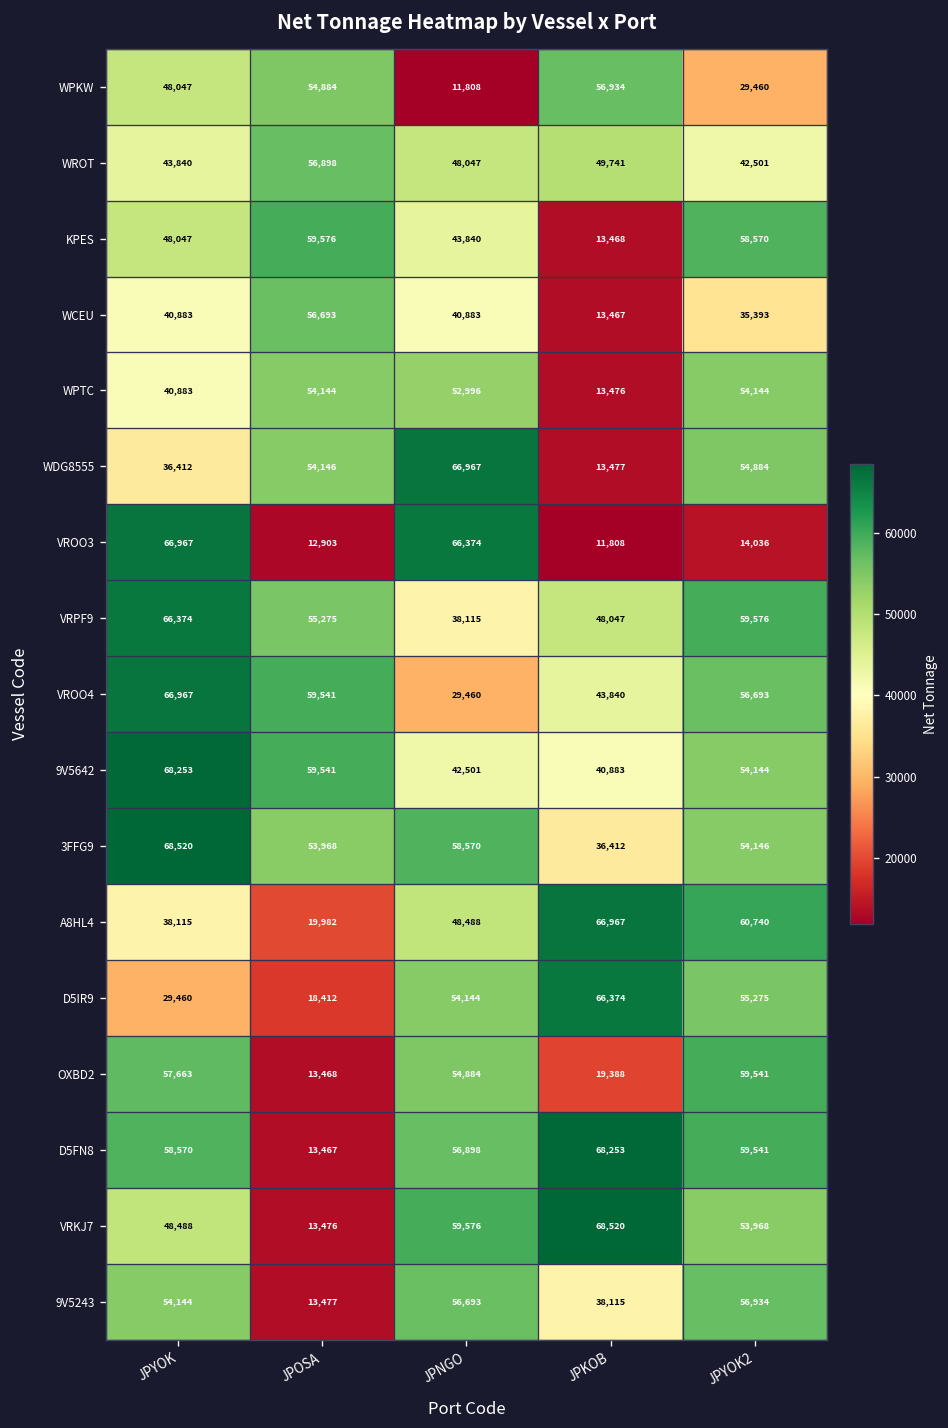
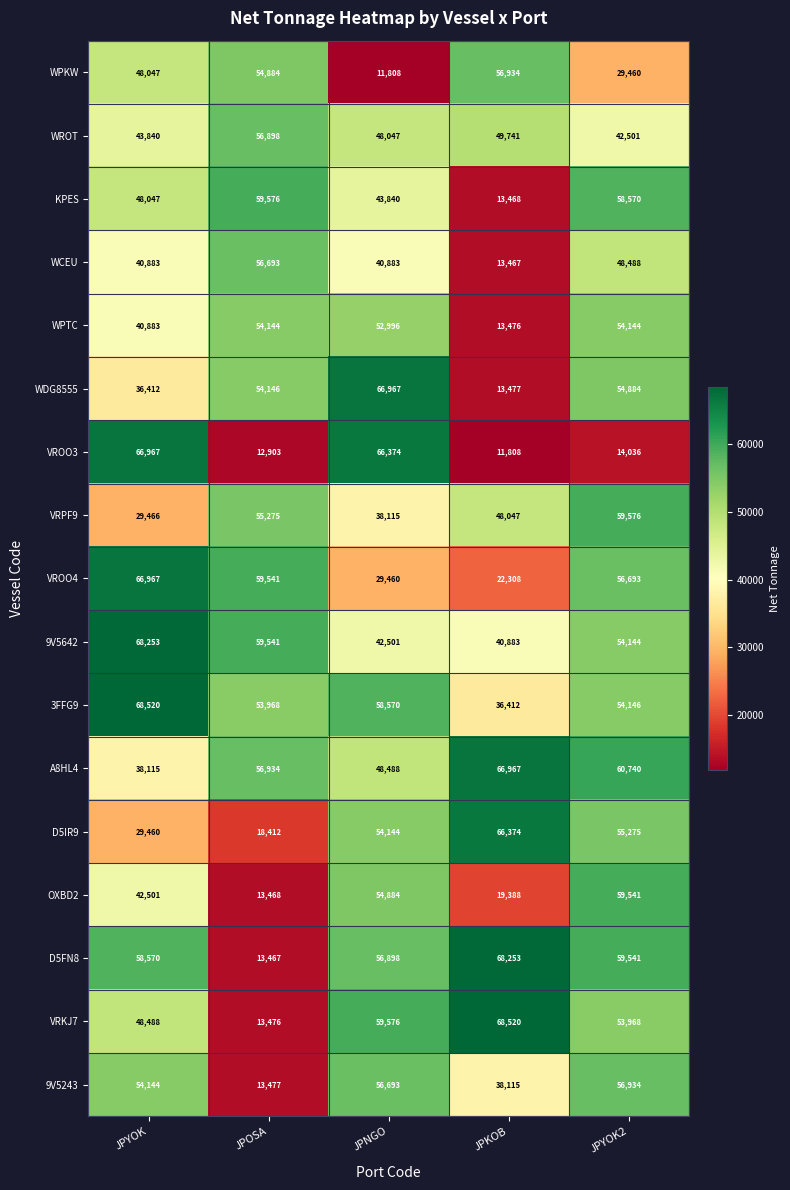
  {
    "WPKW": {
      "JPYOK": "48,047",
      "JPOSA": "54,884",
      "JPNGO": "11,808",
      "JPKOB": "56,934",
      "JPYOK2": "29,460"
    },
    "WROT": {
      "JPYOK": "43,840",
      "JPOSA": "56,898",
      "JPNGO": "48,047",
      "JPKOB": "49,741",
      "JPYOK2": "42,501"
    },
    "KPES": {
      "JPYOK": "48,047",
      "JPOSA": "59,576",
      "JPNGO": "43,840",
      "JPKOB": "13,468",
      "JPYOK2": "58,570"
    },
    "WCEU": {
      "JPYOK": "40,883",
      "JPOSA": "56,693",
      "JPNGO": "40,883",
      "JPKOB": "13,467",
-     "JPYOK2": "35,393"
+     "JPYOK2": "48,488"
    },
    "WPTC": {
      "JPYOK": "40,883",
      "JPOSA": "54,144",
      "JPNGO": "52,996",
      "JPKOB": "13,476",
      "JPYOK2": "54,144"
    },
    "WDG8555": {
      "JPYOK": "36,412",
      "JPOSA": "54,146",
      "JPNGO": "66,967",
      "JPKOB": "13,477",
      "JPYOK2": "54,884"
    },
    "VROO3": {
      "JPYOK": "66,967",
      "JPOSA": "12,903",
      "JPNGO": "66,374",
      "JPKOB": "11,808",
      "JPYOK2": "14,036"
    },
    "VRPF9": {
-     "JPYOK": "66,374",
+     "JPYOK": "29,466",
      "JPOSA": "55,275",
      "JPNGO": "38,115",
      "JPKOB": "48,047",
      "JPYOK2": "59,576"
    },
    "VROO4": {
      "JPYOK": "66,967",
      "JPOSA": "59,541",
      "JPNGO": "29,460",
-     "JPKOB": "43,840",
+     "JPKOB": "22,308",
      "JPYOK2": "56,693"
    },
    "9V5642": {
      "JPYOK": "68,253",
      "JPOSA": "59,541",
      "JPNGO": "42,501",
      "JPKOB": "40,883",
      "JPYOK2": "54,144"
    },
    "3FFG9": {
      "JPYOK": "68,520",
      "JPOSA": "53,968",
      "JPNGO": "58,570",
      "JPKOB": "36,412",
      "JPYOK2": "54,146"
    },
    "A8HL4": {
      "JPYOK": "38,115",
-     "JPOSA": "19,982",
+     "JPOSA": "56,934",
      "JPNGO": "48,488",
      "JPKOB": "66,967",
      "JPYOK2": "60,740"
    },
    "D5IR9": {
      "JPYOK": "29,460",
      "JPOSA": "18,412",
      "JPNGO": "54,144",
      "JPKOB": "66,374",
      "JPYOK2": "55,275"
    },
    "OXBD2": {
-     "JPYOK": "57,663",
+     "JPYOK": "42,501",
      "JPOSA": "13,468",
      "JPNGO": "54,884",
      "JPKOB": "19,388",
      "JPYOK2": "59,541"
    },
    "D5FN8": {
      "JPYOK": "58,570",
      "JPOSA": "13,467",
      "JPNGO": "56,898",
      "JPKOB": "68,253",
      "JPYOK2": "59,541"
    },
    "VRKJ7": {
      "JPYOK": "48,488",
      "JPOSA": "13,476",
      "JPNGO": "59,576",
      "JPKOB": "68,520",
      "JPYOK2": "53,968"
    },
    "9V5243": {
      "JPYOK": "54,144",
      "JPOSA": "13,477",
      "JPNGO": "56,693",
      "JPKOB": "38,115",
      "JPYOK2": "56,934"
    }
  }
